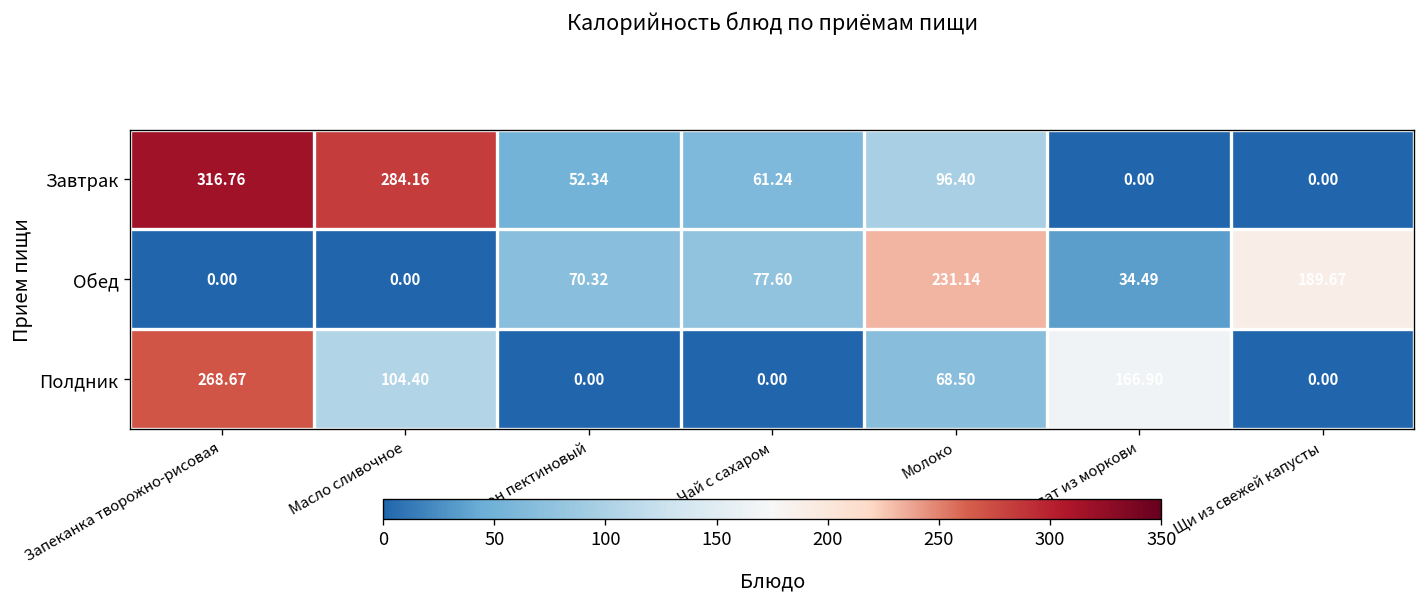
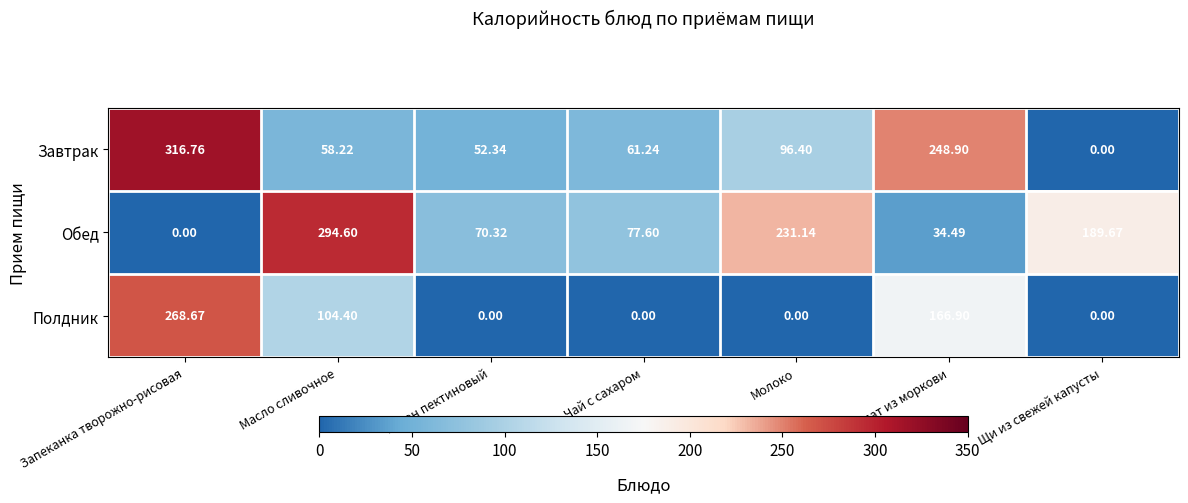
  {
    "Завтрак": {
      "Запеканка творожно-рисовая": 316.76,
-     "Масло сливочное": 284.16,
+     "Масло сливочное": 58.22,
      "Батон пектиновый": 52.34,
      "Чай с сахаром": 61.24,
      "Молоко": 96.40,
-     "Салат из моркови": 0.00,
+     "Салат из моркови": 248.90,
      "Щи из свежей капусты": 0.00
    },
    "Обед": {
      "Запеканка творожно-рисовая": 0.00,
-     "Масло сливочное": 0.00,
+     "Масло сливочное": 294.60,
      "Батон пектиновый": 70.32,
      "Чай с сахаром": 77.60,
      "Молоко": 231.14,
      "Салат из моркови": 34.49
    },
    "Полдник": {
      "Запеканка творожно-рисовая": 268.67,
      "Масло сливочное": 104.40,
      "Батон пектиновый": 0.00,
      "Чай с сахаром": 0.00,
-     "Молоко": 68.50,
+     "Молоко": 0.00,
      "Щи из свежей капусты": 0.00
    }
  }
